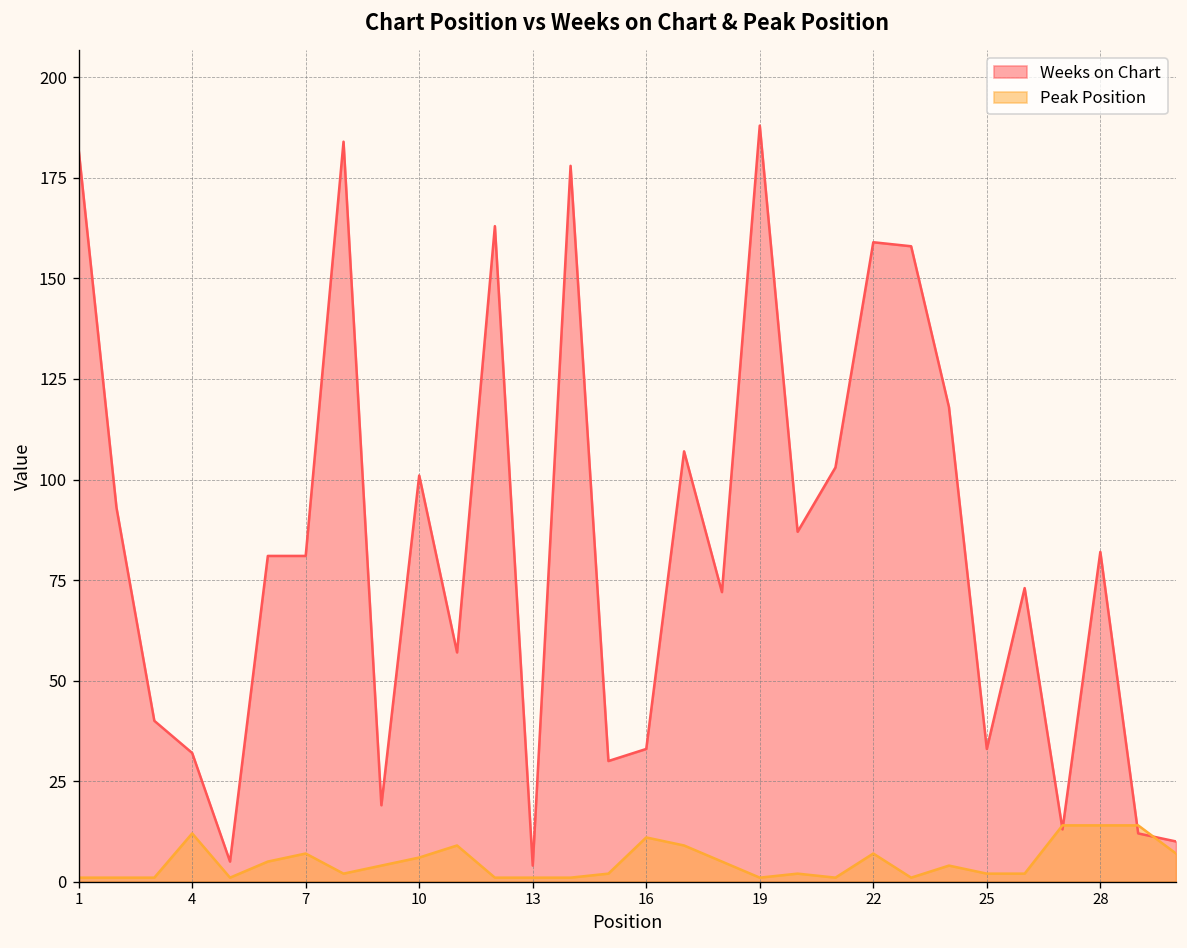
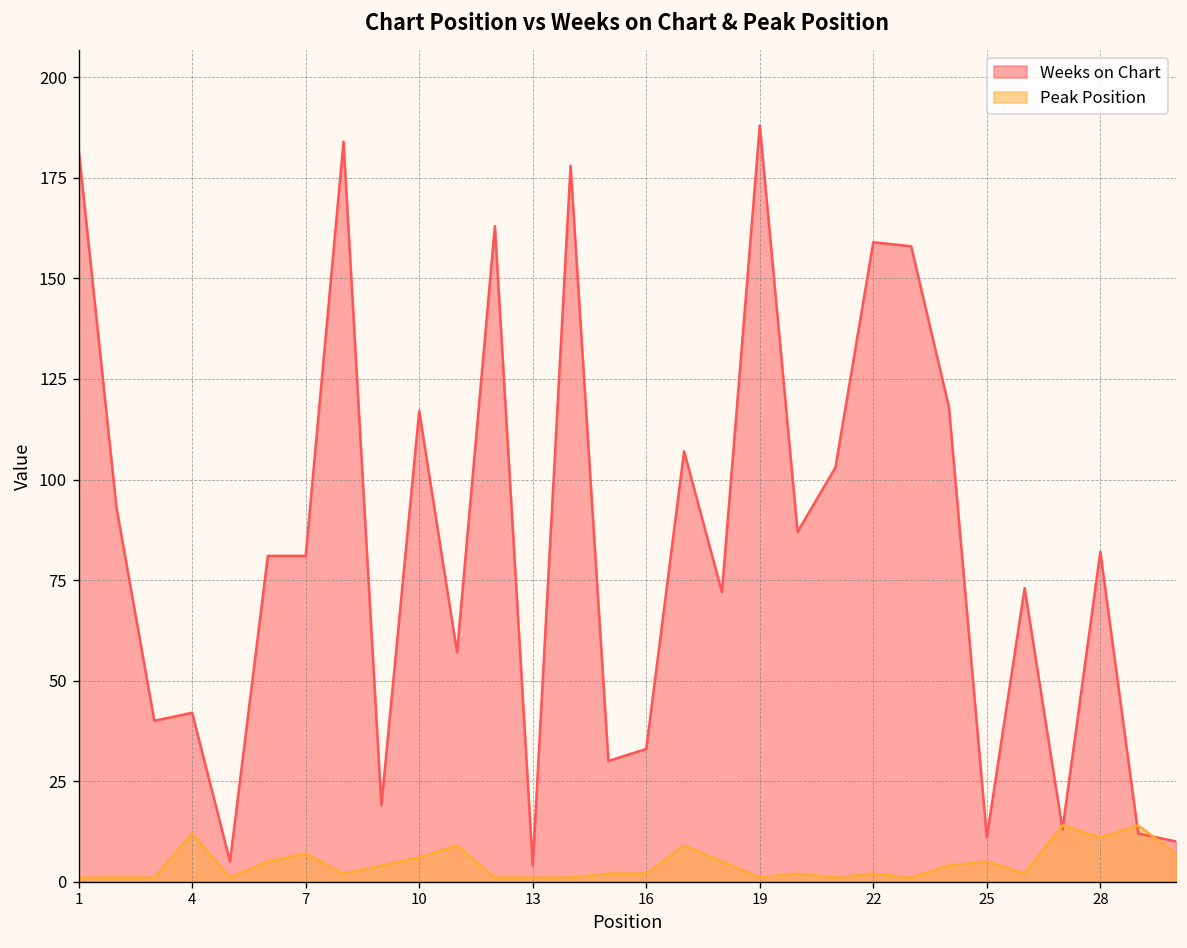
  {
    "Weeks on Chart": {
      "1": 182,
-     "4": 32,
+     "4": 42,
      "7": 81,
-     "10": 101,
+     "10": 117,
      "13": 4,
      "16": 33,
      "19": 188,
      "22": 159,
-     "25": 33,
+     "25": 11,
      "28": 82
    },
    "Peak Position": {
      "1": 1,
      "4": 12,
      "7": 7,
      "10": 6,
      "13": 1,
-     "16": 11,
+     "16": 2,
      "19": 1,
-     "22": 7,
-     "25": 2,
-     "28": 14
+     "22": 2,
+     "25": 5,
+     "28": 11
    }
  }
